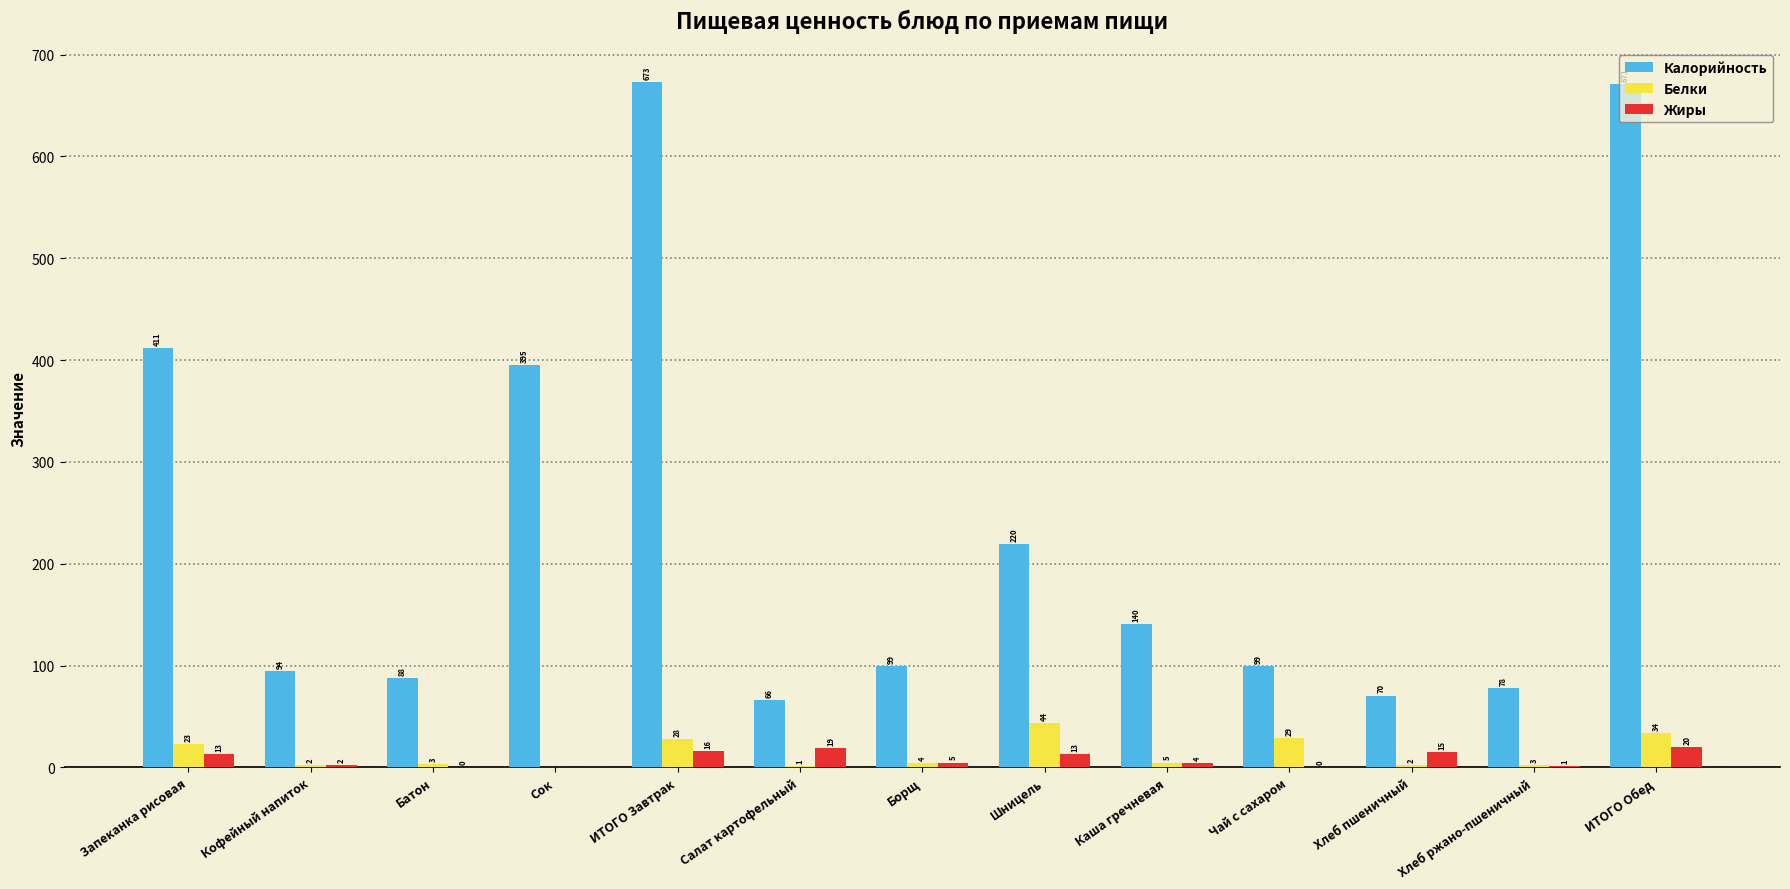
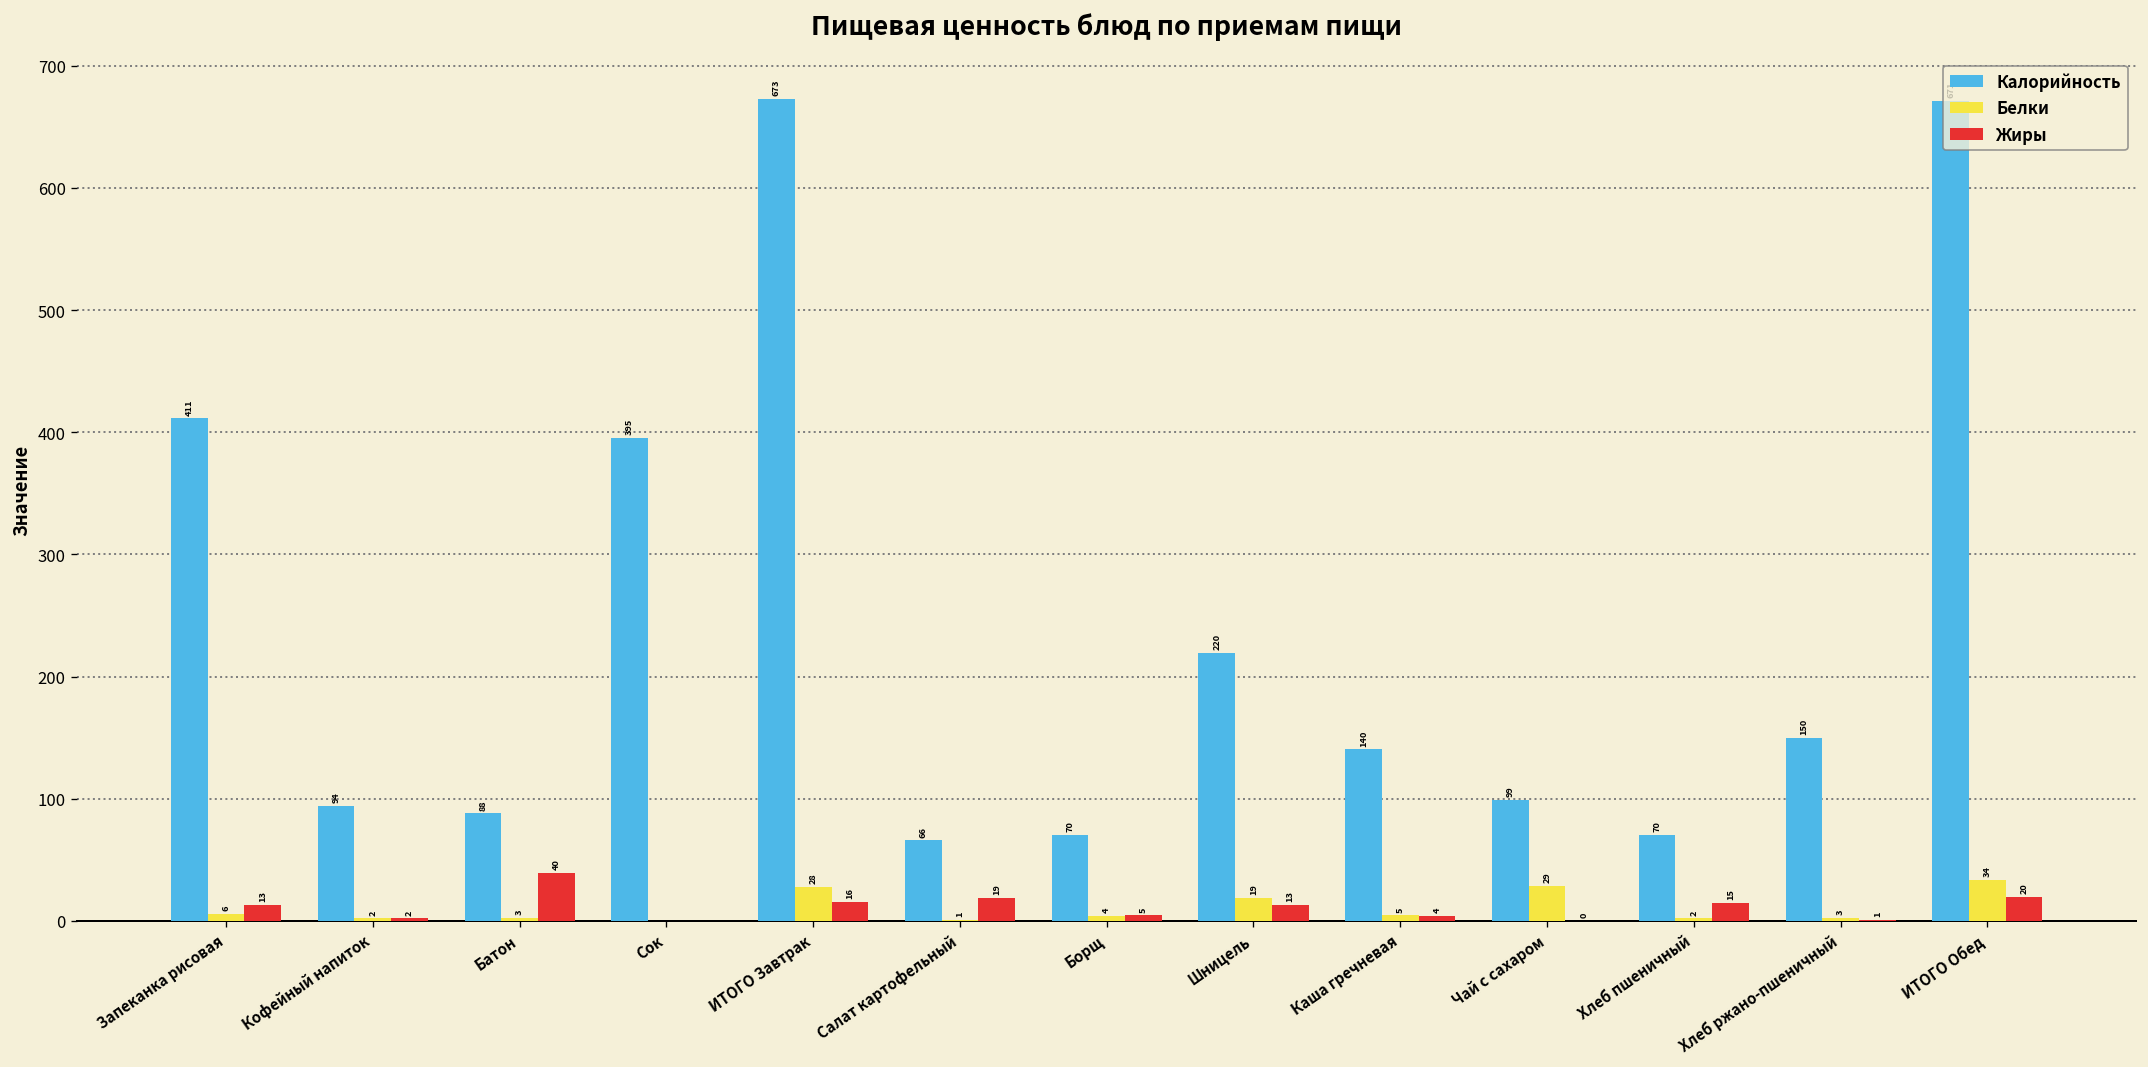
  {
    "Калорийность": {
      "Запеканка рисовая": 411,
      "Кофейный напиток": 94,
      "Батон": 88,
      "Сок": 395,
      "ИТОГО Завтрак": 673,
      "Салат картофельный": 66,
-     "Борщ": 99,
+     "Борщ": 70,
      "Шницель": 220,
      "Каша гречневая": 140,
      "Чай с сахаром": 99,
      "Хлеб пшеничный": 70,
-     "Хлеб ржано-пшеничный": 78
+     "Хлеб ржано-пшеничный": 150
    },
    "Белки": {
-     "Запеканка рисовая": 23,
+     "Запеканка рисовая": 6,
      "Кофейный напиток": 2,
      "Батон": 3,
      "ИТОГО Завтрак": 28,
      "Салат картофельный": 1,
      "Борщ": 4,
-     "Шницель": 44,
+     "Шницель": 19,
      "Каша гречневая": 5,
      "Чай с сахаром": 29,
      "Хлеб пшеничный": 2,
      "Хлеб ржано-пшеничный": 3,
      "ИТОГО Обед": 34
    },
    "Жиры": {
      "Запеканка рисовая": 13,
      "Кофейный напиток": 2,
-     "Батон": 0,
+     "Батон": 40,
      "ИТОГО Завтрак": 16,
      "Салат картофельный": 19,
      "Борщ": 5,
      "Шницель": 13,
      "Каша гречневая": 4,
      "Чай с сахаром": 0,
      "Хлеб пшеничный": 15,
      "Хлеб ржано-пшеничный": 1,
      "ИТОГО Обед": 20
    }
  }
